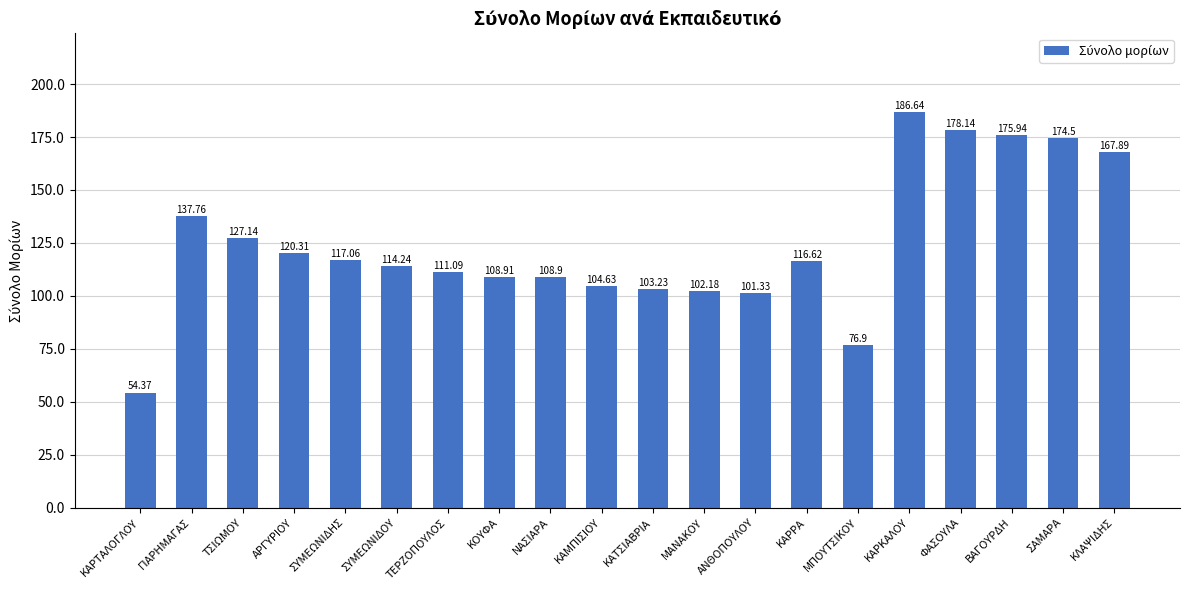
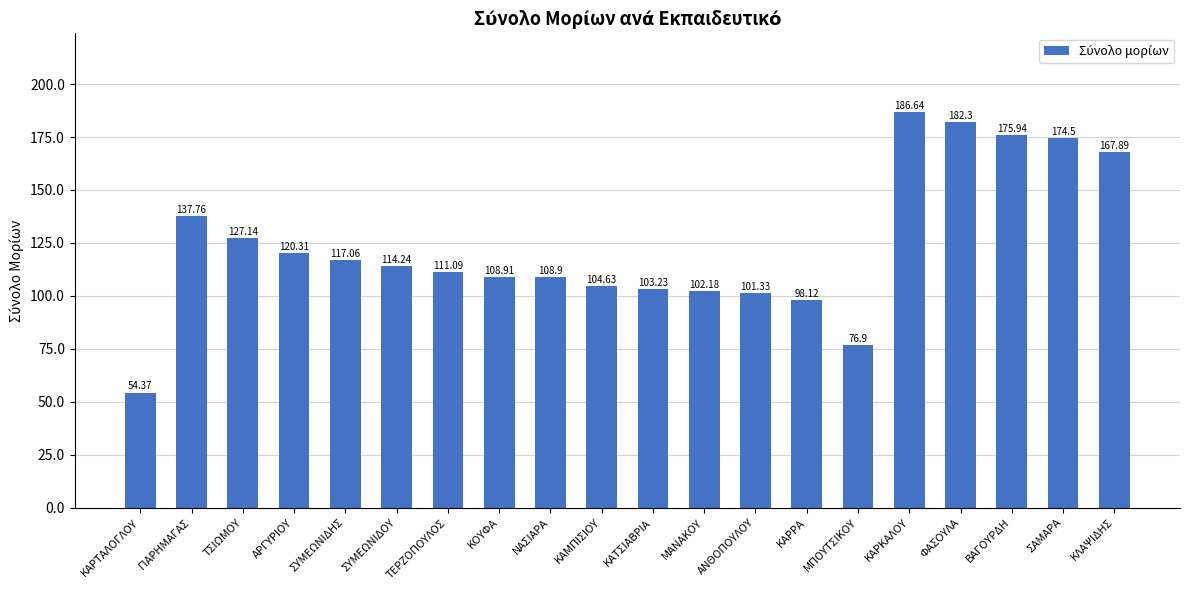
  {
    "ΚΑΡΤΑΛΟΓΛΟΥ": 54.37,
    "ΓΙΑΡΗΜΑΓΑΣ": 137.76,
    "ΤΣΙΩΜΟΥ": 127.14,
    "ΑΡΓΥΡΙΟΥ": 120.31,
    "ΣΥΜΕΩΝΙΔΗΣ": 117.06,
    "ΣΥΜΕΩΝΙΔΟΥ": 114.24,
    "ΤΕΡΖΟΠΟΥΛΟΣ": 111.09,
    "ΚΟΥΦΑ": 108.91,
    "ΝΑΣΙΑΡΑ": 108.9,
    "ΚΑΜΠΙΣΙΟΥ": 104.63,
    "ΚΑΤΣΙΑΒΡΙΑ": 103.23,
    "ΜΑΝΑΚΟΥ": 102.18,
    "ΑΝΘΟΠΟΥΛΟΥ": 101.33,
-   "ΚΑΡΡΑ": 116.62,
+   "ΚΑΡΡΑ": 98.12,
    "ΜΠΟΥΤΣΙΚΟΥ": 76.9,
    "ΚΑΡΚΑΛΟΥ": 186.64,
-   "ΦΑΣΟΥΛΑ": 178.14,
+   "ΦΑΣΟΥΛΑ": 182.3,
    "ΒΑΓΟΥΡΔΗ": 175.94,
    "ΣΑΜΑΡΑ": 174.5,
    "ΚΛΑΨΙΔΗΣ": 167.89
  }
